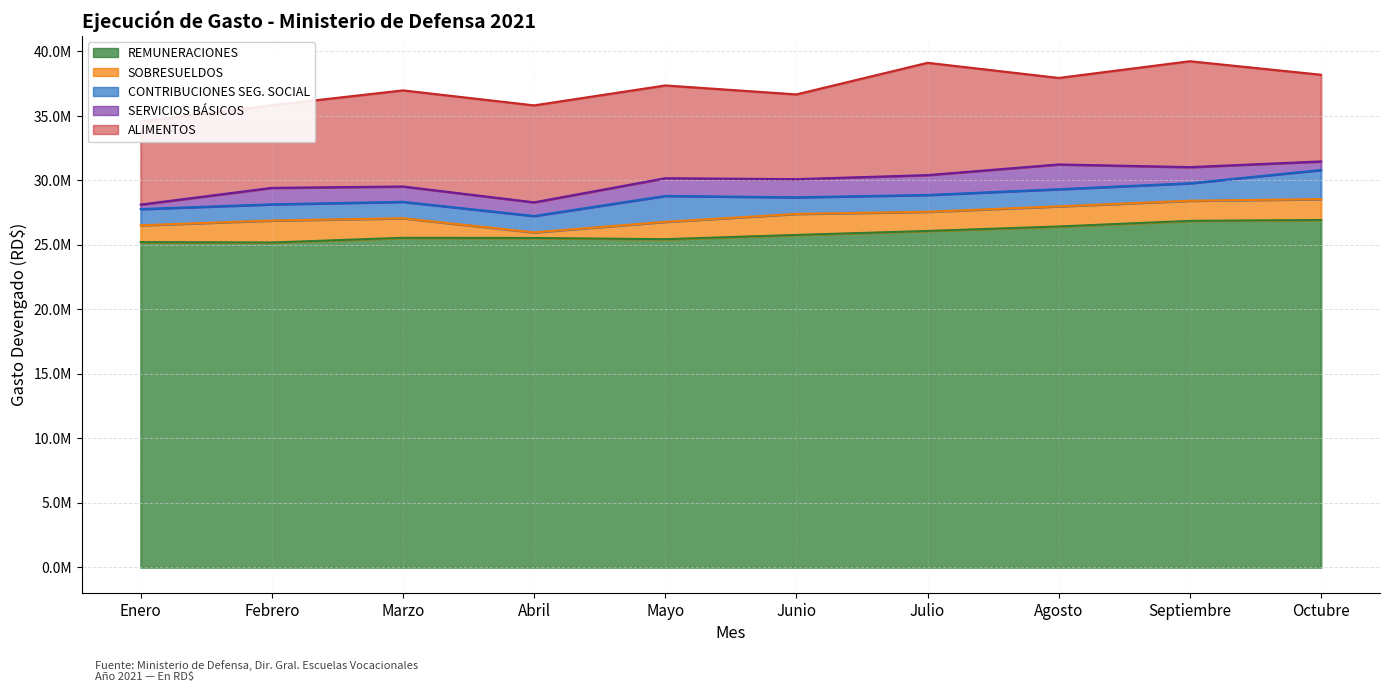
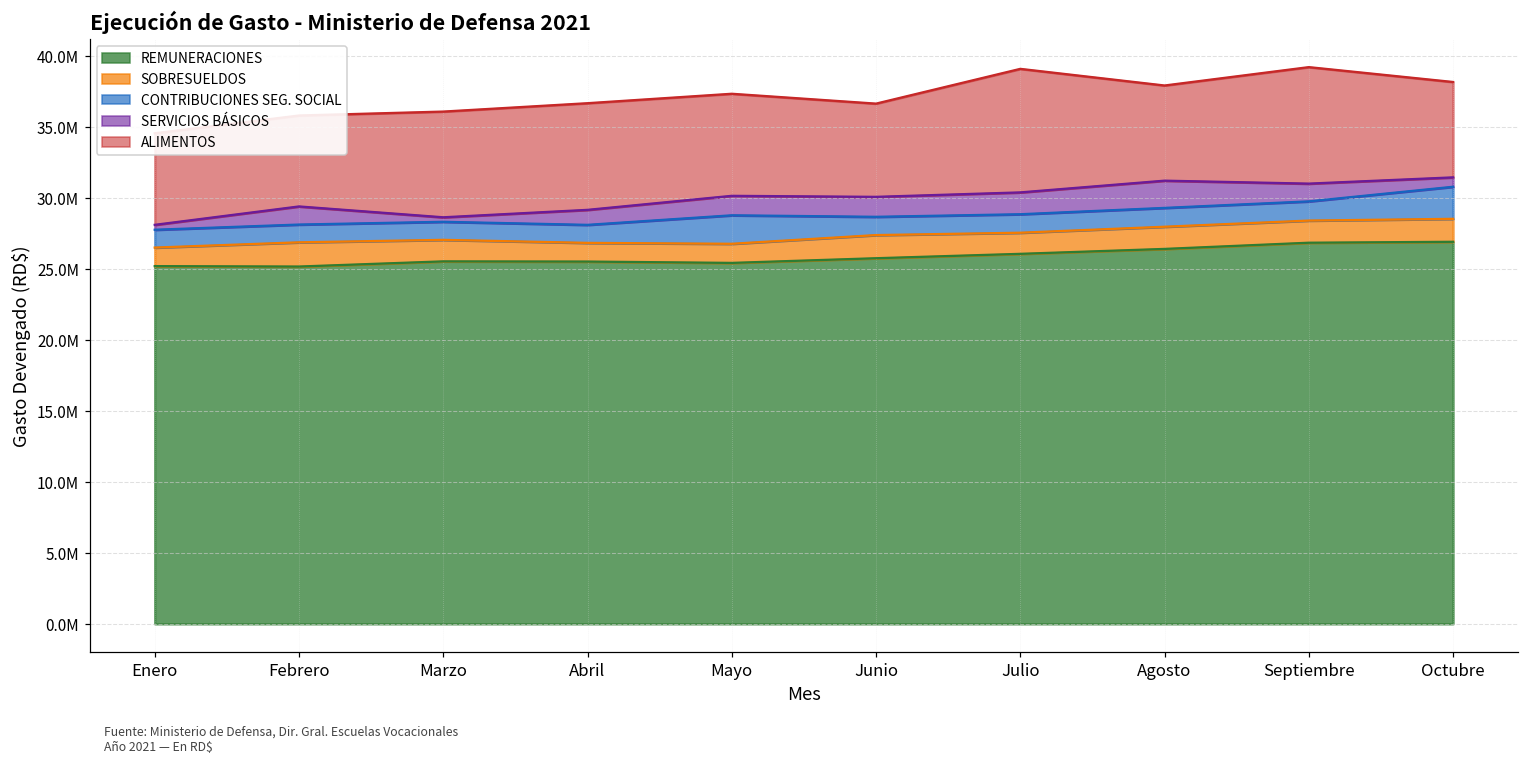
  {
    "REMUNERACIONES": {
      "Enero": 25200000,
      "Febrero": 25200000,
      "Marzo": 25500000,
      "Abril": 25500000,
      "Mayo": 25400000,
      "Junio": 25800000,
      "Julio": 26100000,
      "Agosto": 26400000,
      "Septiembre": 26900000,
      "Octubre": 26900000
    },
    "SOBRESUELDOS": {
      "Enero": 1300000,
      "Febrero": 1700000,
      "Marzo": 1500000,
-     "Abril": 400000,
+     "Abril": 1300000,
      "Mayo": 1300000,
      "Junio": 1600000,
      "Julio": 1500000,
      "Agosto": 1600000,
      "Septiembre": 1600000,
      "Octubre": 1600000
    },
    "CONTRIBUCIONES SEG. SOCIAL": {
      "Enero": 1300000,
      "Febrero": 1300000,
      "Marzo": 1300000,
      "Abril": 1300000,
      "Mayo": 2000000,
      "Junio": 1300000,
      "Julio": 1300000,
      "Agosto": 1300000,
      "Septiembre": 1400000,
      "Octubre": 2300000
    },
    "SERVICIOS BÁSICOS": {
      "Enero": 300000,
      "Febrero": 1300000,
-     "Marzo": 1200000,
+     "Marzo": 300000,
      "Abril": 1100000,
      "Mayo": 1400000,
      "Junio": 1400000,
      "Julio": 1500000,
      "Agosto": 1900000,
      "Septiembre": 1300000,
      "Octubre": 700000
    },
    "ALIMENTOS": {
      "Marzo": 7500000,
      "Abril": 7500000,
      "Mayo": 7200000,
      "Junio": 6600000,
      "Julio": 8700000,
      "Agosto": 6700000,
      "Septiembre": 8200000,
      "Octubre": 6700000
    }
  }
